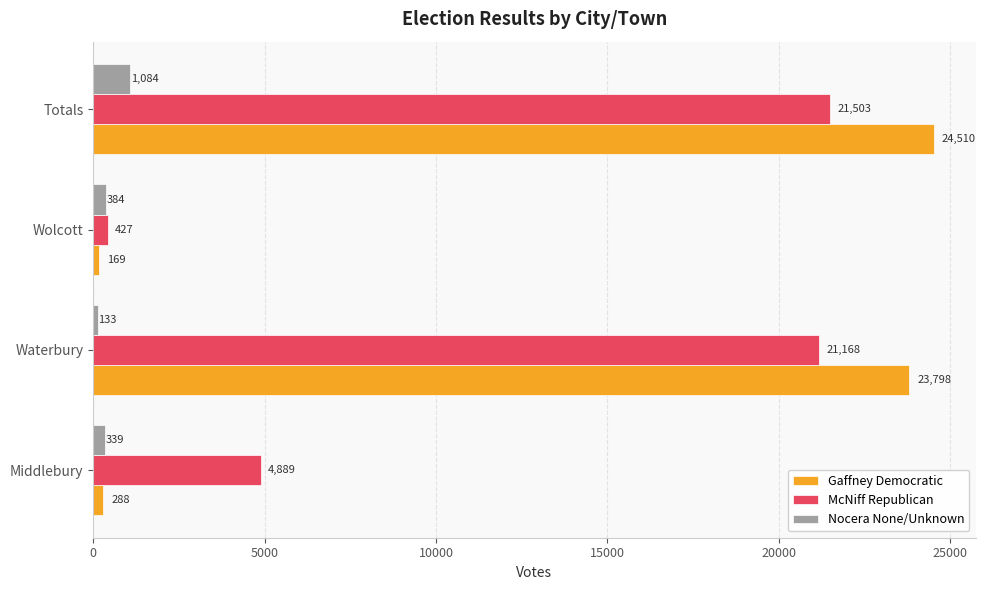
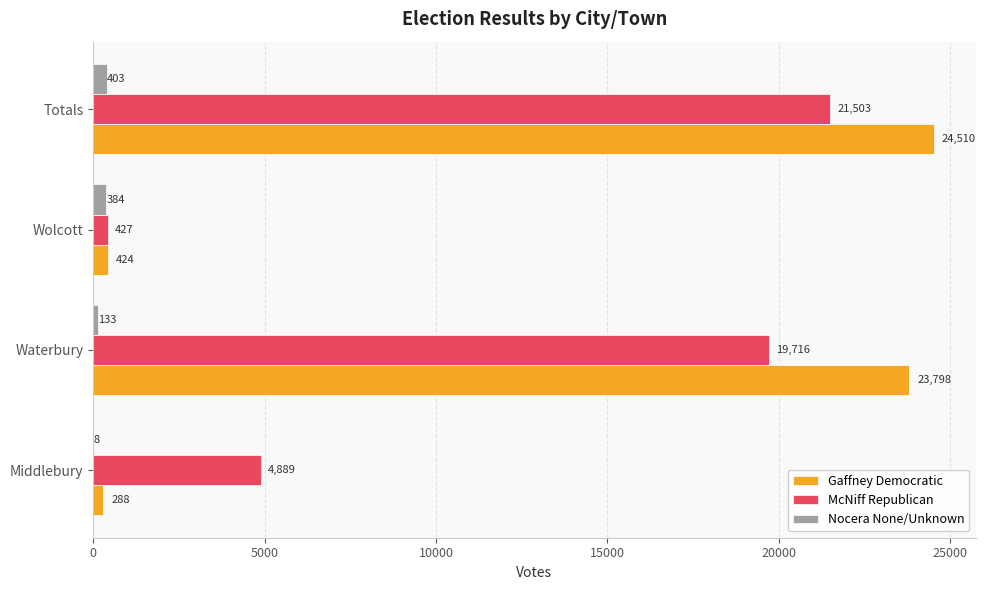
  {
    "Gaffney Democratic": {
      "Totals": "24,510",
-     "Wolcott": "169",
+     "Wolcott": "424",
      "Waterbury": "23,798",
      "Middlebury": "288"
    },
    "McNiff Republican": {
      "Totals": "21,503",
      "Wolcott": "427",
-     "Waterbury": "21,168",
+     "Waterbury": "19,716",
      "Middlebury": "4,889"
    },
    "Nocera None/Unknown": {
-     "Totals": "1,084",
+     "Totals": "403",
      "Wolcott": "384",
      "Waterbury": "133",
-     "Middlebury": "339"
+     "Middlebury": "8"
    }
  }
